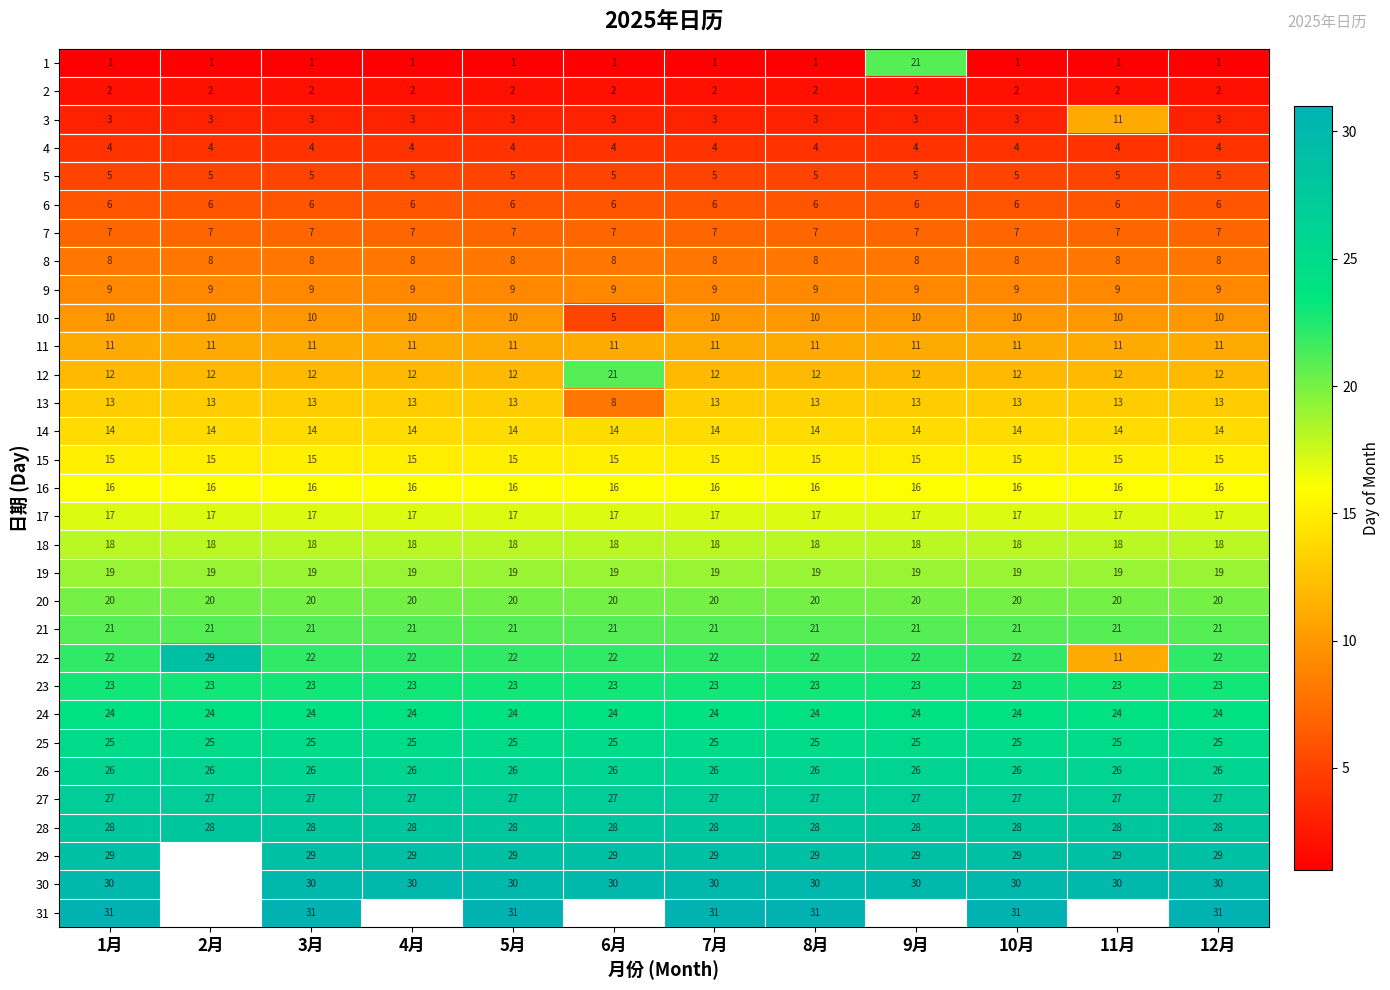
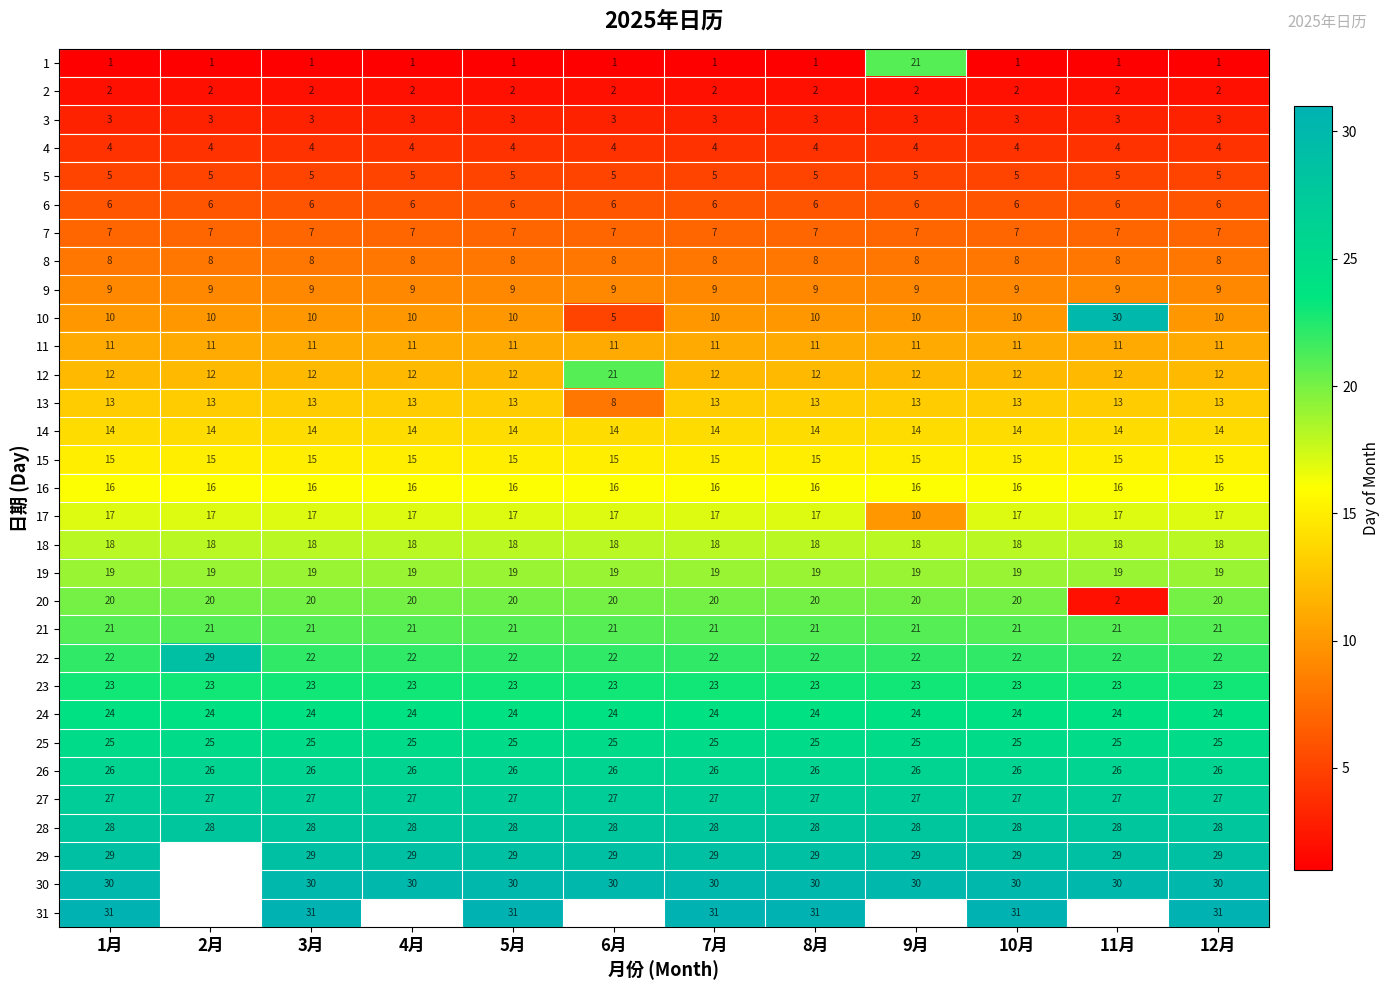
  {
    "3": {
      "1月": 3,
      "2月": 3,
      "3月": 3,
      "4月": 3,
      "5月": 3,
      "6月": 3,
      "7月": 3,
      "8月": 3,
      "9月": 3,
      "10月": 3,
-     "11月": 11,
+     "11月": 3,
      "12月": 3
    },
    "10": {
      "1月": 10,
      "2月": 10,
      "3月": 10,
      "4月": 10,
      "5月": 10,
      "6月": 5,
      "7月": 10,
      "8月": 10,
      "9月": 10,
      "10月": 10,
-     "11月": 10,
+     "11月": 30,
      "12月": 10
    },
    "17": {
      "1月": 17,
      "2月": 17,
      "3月": 17,
      "4月": 17,
      "5月": 17,
      "6月": 17,
      "7月": 17,
      "8月": 17,
-     "9月": 17,
+     "9月": 10,
      "10月": 17,
      "11月": 17,
      "12月": 17
    },
    "20": {
      "1月": 20,
      "2月": 20,
      "3月": 20,
      "4月": 20,
      "5月": 20,
      "6月": 20,
      "7月": 20,
      "8月": 20,
      "9月": 20,
      "10月": 20,
-     "11月": 20,
+     "11月": 2,
      "12月": 20
    },
    "22": {
      "1月": 22,
      "2月": 29,
      "3月": 22,
      "4月": 22,
      "5月": 22,
      "6月": 22,
      "7月": 22,
      "8月": 22,
      "9月": 22,
      "10月": 22,
-     "11月": 11,
+     "11月": 22,
      "12月": 22
    }
  }
